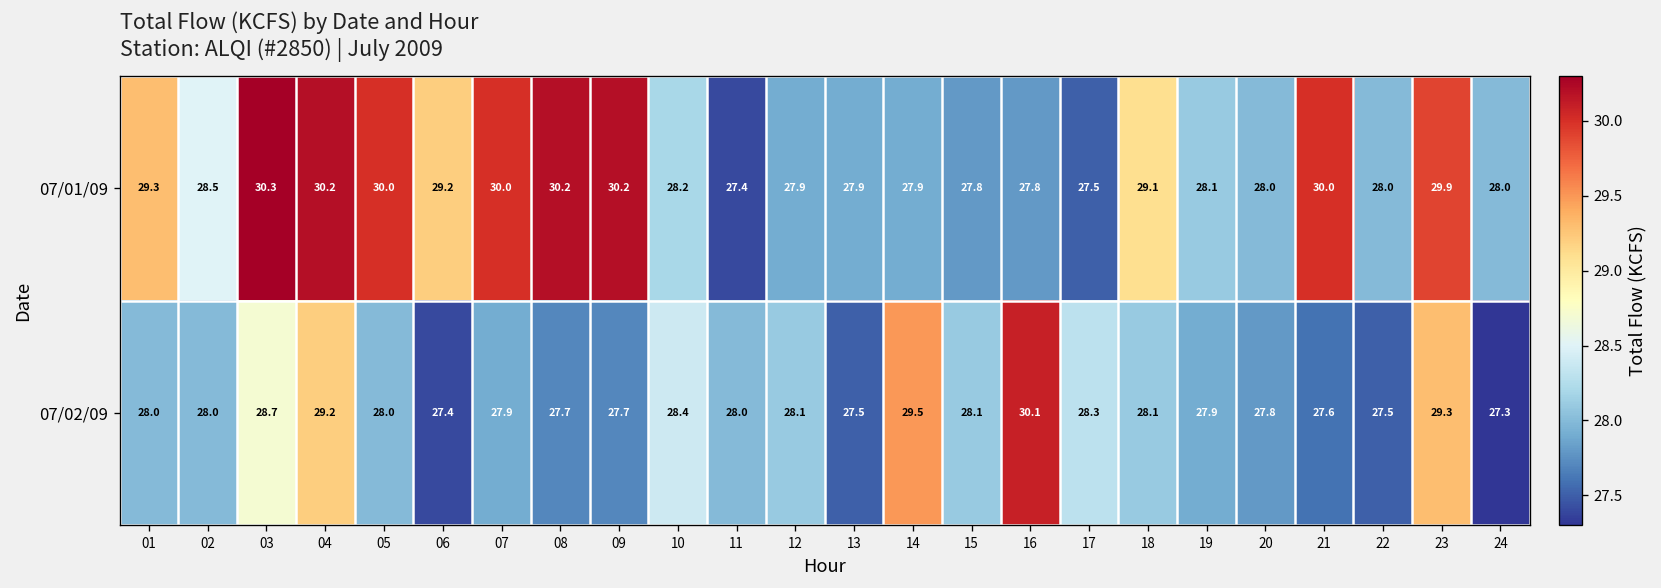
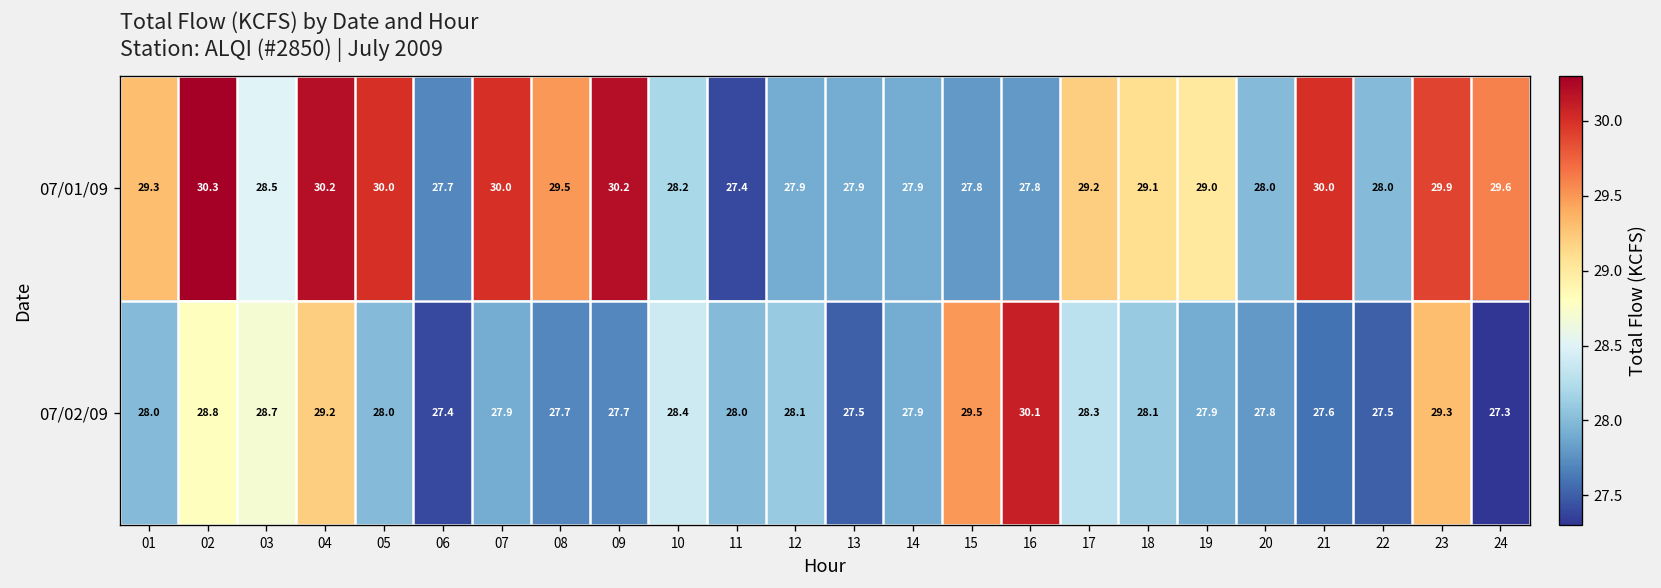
  {
    "07/01/09": {
      "01": 29.3,
-     "02": 28.5,
-     "03": 30.3,
+     "02": 30.3,
+     "03": 28.5,
      "04": 30.2,
      "05": 30.0,
-     "06": 29.2,
+     "06": 27.7,
      "07": 30.0,
-     "08": 30.2,
+     "08": 29.5,
      "09": 30.2,
      "10": 28.2,
      "11": 27.4,
      "12": 27.9,
      "13": 27.9,
      "14": 27.9,
      "15": 27.8,
      "16": 27.8,
-     "17": 27.5,
+     "17": 29.2,
      "18": 29.1,
-     "19": 28.1,
+     "19": 29.0,
      "20": 28.0,
      "21": 30.0,
      "22": 28.0,
      "23": 29.9,
-     "24": 28.0
+     "24": 29.6
    },
    "07/02/09": {
      "01": 28.0,
-     "02": 28.0,
+     "02": 28.8,
      "03": 28.7,
      "04": 29.2,
      "05": 28.0,
      "06": 27.4,
      "07": 27.9,
      "08": 27.7,
      "09": 27.7,
      "10": 28.4,
      "11": 28.0,
      "12": 28.1,
      "13": 27.5,
-     "14": 29.5,
-     "15": 28.1,
+     "14": 27.9,
+     "15": 29.5,
      "16": 30.1,
      "17": 28.3,
      "18": 28.1,
      "19": 27.9,
      "20": 27.8,
      "21": 27.6,
      "22": 27.5,
      "23": 29.3,
      "24": 27.3
    }
  }
